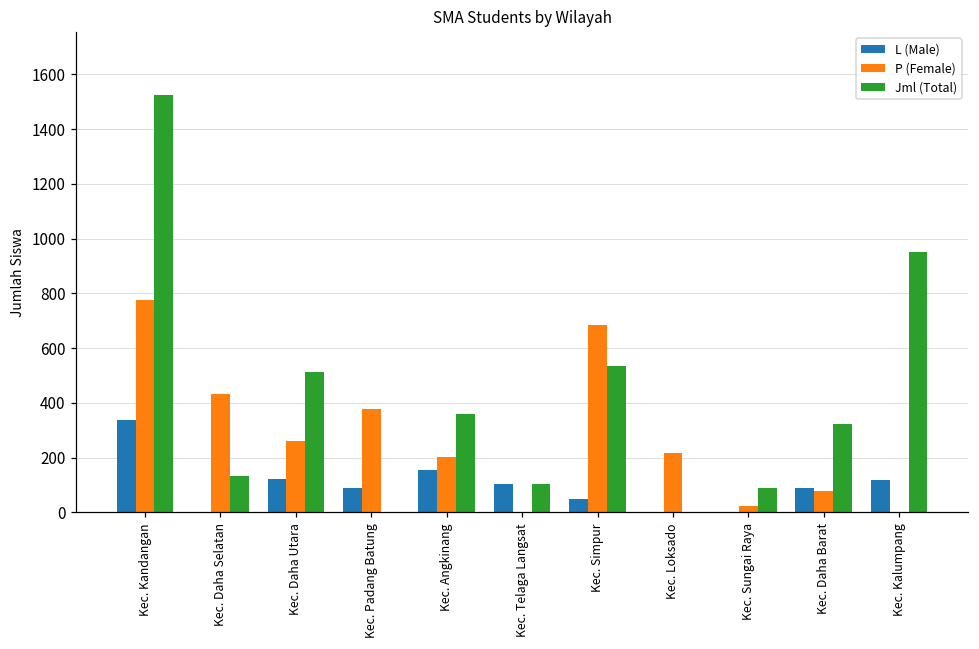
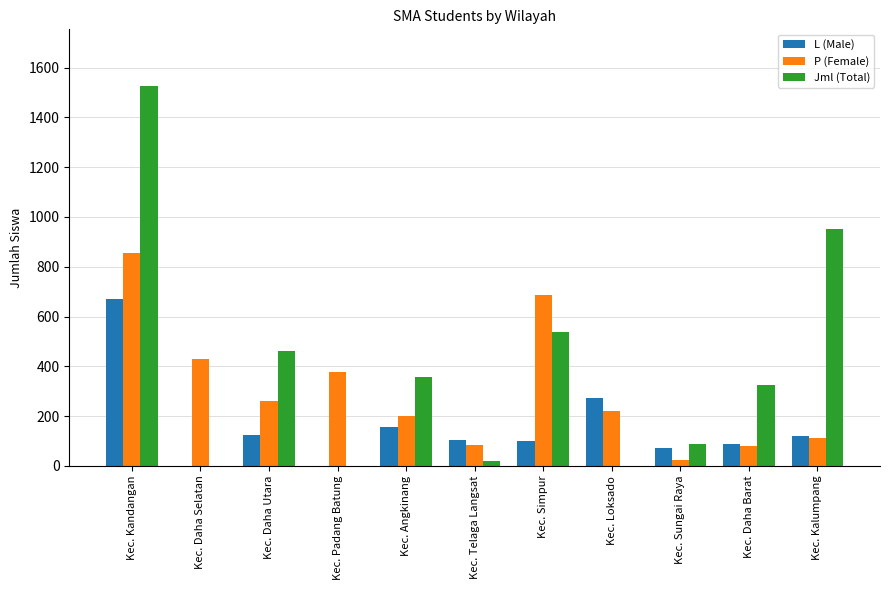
  {
    "L (Male)": {
-     "Kec. Kandangan": 340,
+     "Kec. Kandangan": 670,
      "Kec. Daha Selatan": 0,
      "Kec. Daha Utara": 120,
-     "Kec. Padang Batung": 90,
+     "Kec. Padang Batung": 0,
      "Kec. Angkinang": 160,
      "Kec. Telaga Langsat": 100,
-     "Kec. Simpur": 50,
-     "Kec. Loksado": 0,
-     "Kec. Sungai Raya": 0,
+     "Kec. Simpur": 100,
+     "Kec. Loksado": 270,
+     "Kec. Sungai Raya": 70,
      "Kec. Daha Barat": 90,
      "Kec. Kalumpang": 120
    },
    "P (Female)": {
-     "Kec. Kandangan": 780,
+     "Kec. Kandangan": 850,
      "Kec. Daha Selatan": 430,
      "Kec. Daha Utara": 260,
      "Kec. Padang Batung": 380,
      "Kec. Angkinang": 200,
-     "Kec. Telaga Langsat": 0,
+     "Kec. Telaga Langsat": 80,
      "Kec. Simpur": 690,
      "Kec. Loksado": 220,
      "Kec. Sungai Raya": 20,
      "Kec. Daha Barat": 80,
-     "Kec. Kalumpang": 0
+     "Kec. Kalumpang": 110
    },
    "Jml (Total)": {
      "Kec. Kandangan": 1530,
-     "Kec. Daha Selatan": 130,
-     "Kec. Daha Utara": 510,
+     "Kec. Daha Selatan": 0,
+     "Kec. Daha Utara": 460,
      "Kec. Padang Batung": 0,
      "Kec. Angkinang": 360,
-     "Kec. Telaga Langsat": 100,
+     "Kec. Telaga Langsat": 20,
      "Kec. Simpur": 540,
      "Kec. Loksado": 0,
      "Kec. Sungai Raya": 90,
      "Kec. Daha Barat": 320,
      "Kec. Kalumpang": 950
    }
  }
